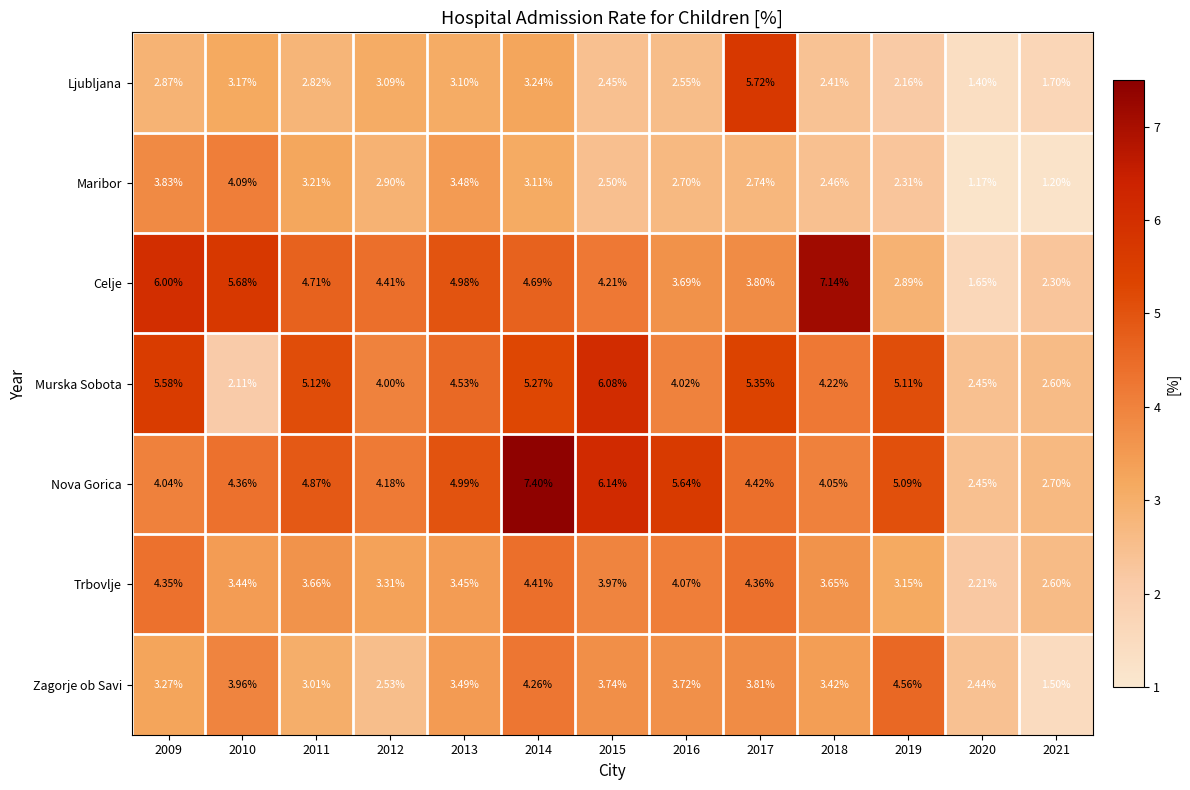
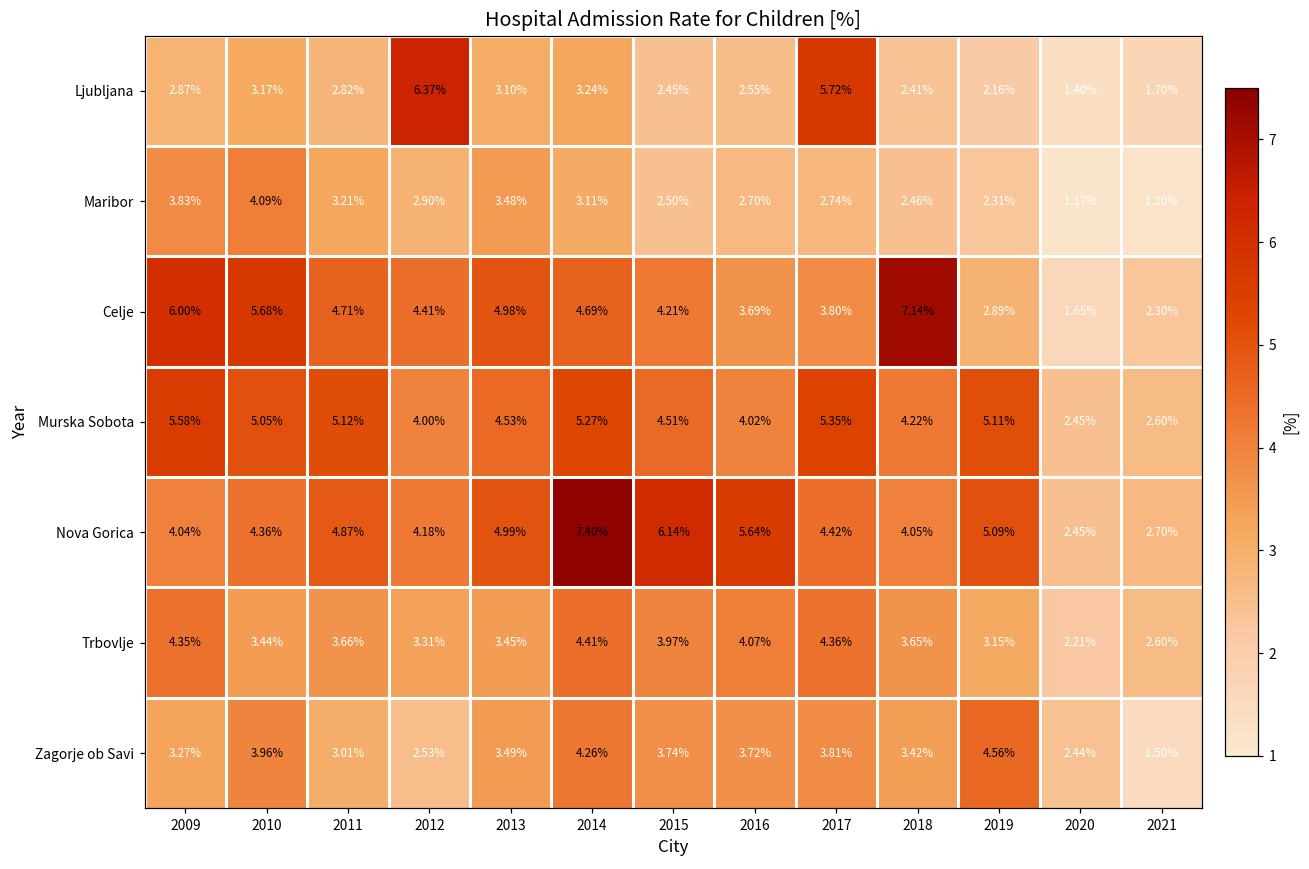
  {
    "Ljubljana": {
      "2009": "2.87%",
      "2010": "3.17%",
      "2011": "2.82%",
-     "2012": "3.09%",
+     "2012": "6.37%",
      "2013": "3.10%",
      "2014": "3.24%",
      "2015": "2.45%",
      "2016": "2.55%",
      "2017": "5.72%",
      "2018": "2.41%",
      "2019": "2.16%",
      "2020": "1.40%",
      "2021": "1.70%"
    },
    "Maribor": {
      "2009": "3.83%",
      "2010": "4.09%",
      "2011": "3.21%",
      "2012": "2.90%",
      "2013": "3.48%",
      "2014": "3.11%",
      "2015": "2.50%",
      "2016": "2.70%",
      "2017": "2.74%",
      "2018": "2.46%",
      "2019": "2.31%",
      "2020": "1.17%",
      "2021": "1.20%"
    },
    "Celje": {
      "2009": "6.00%",
      "2010": "5.68%",
      "2011": "4.71%",
      "2012": "4.41%",
      "2013": "4.98%",
      "2014": "4.69%",
      "2015": "4.21%",
      "2016": "3.69%",
      "2017": "3.80%",
      "2018": "7.14%",
      "2019": "2.89%",
      "2020": "1.65%",
      "2021": "2.30%"
    },
    "Murska Sobota": {
      "2009": "5.58%",
-     "2010": "2.11%",
+     "2010": "5.05%",
      "2011": "5.12%",
      "2012": "4.00%",
      "2013": "4.53%",
      "2014": "5.27%",
-     "2015": "6.08%",
+     "2015": "4.51%",
      "2016": "4.02%",
      "2017": "5.35%",
      "2018": "4.22%",
      "2019": "5.11%",
      "2020": "2.45%",
      "2021": "2.60%"
    },
    "Nova Gorica": {
      "2009": "4.04%",
      "2010": "4.36%",
      "2011": "4.87%",
      "2012": "4.18%",
      "2013": "4.99%",
      "2014": "7.40%",
      "2015": "6.14%",
      "2016": "5.64%",
      "2017": "4.42%",
      "2018": "4.05%",
      "2019": "5.09%",
      "2020": "2.45%",
      "2021": "2.70%"
    },
    "Trbovlje": {
      "2009": "4.35%",
      "2010": "3.44%",
      "2011": "3.66%",
      "2012": "3.31%",
      "2013": "3.45%",
      "2014": "4.41%",
      "2015": "3.97%",
      "2016": "4.07%",
      "2017": "4.36%",
      "2018": "3.65%",
      "2019": "3.15%",
      "2020": "2.21%",
      "2021": "2.60%"
    },
    "Zagorje ob Savi": {
      "2009": "3.27%",
      "2010": "3.96%",
      "2011": "3.01%",
      "2012": "2.53%",
      "2013": "3.49%",
      "2014": "4.26%",
      "2015": "3.74%",
      "2016": "3.72%",
      "2017": "3.81%",
      "2018": "3.42%",
      "2019": "4.56%",
      "2020": "2.44%",
      "2021": "1.50%"
    }
  }
